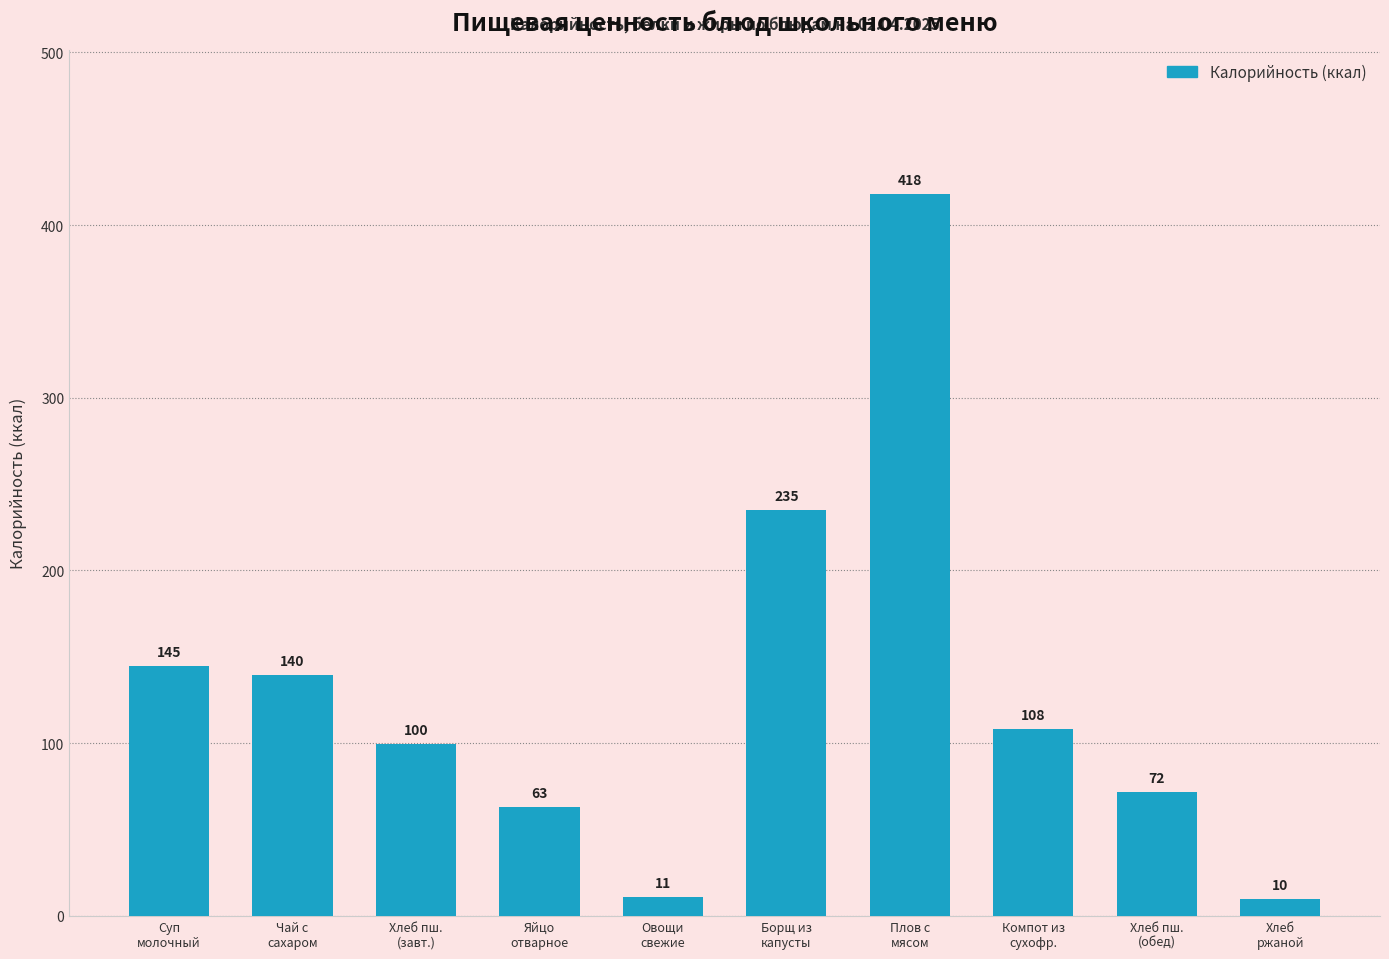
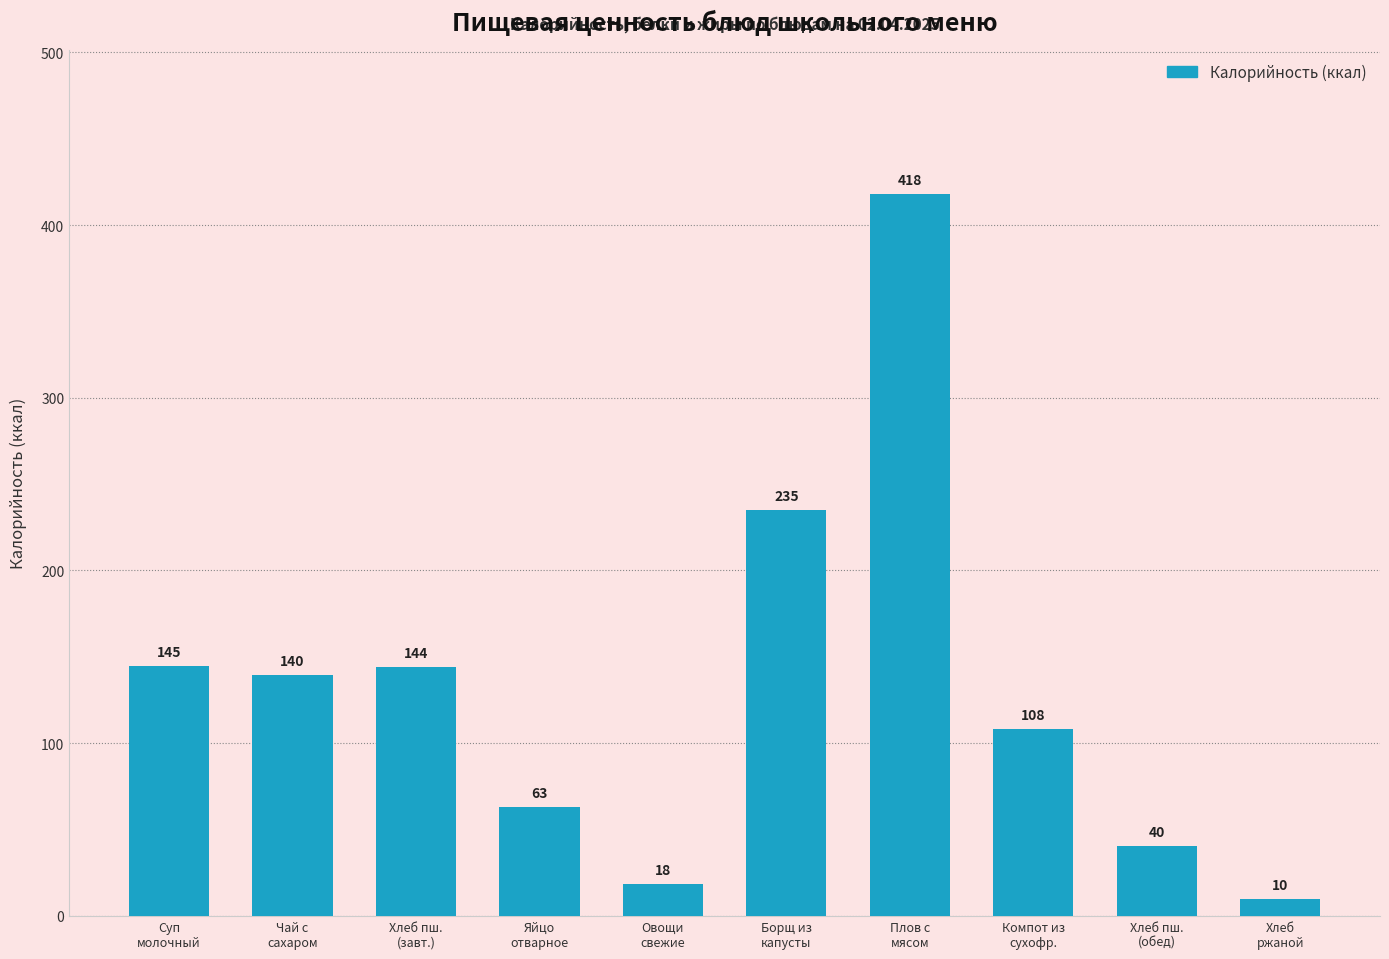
  {
    "Суп молочный": 145,
    "Чай с сахаром": 140,
-   "Хлеб пш. (завт.)": 100,
+   "Хлеб пш. (завт.)": 144,
    "Яйцо отварное": 63,
-   "Овощи свежие": 11,
+   "Овощи свежие": 18,
    "Борщ из капусты": 235,
    "Плов с мясом": 418,
    "Компот из сухофр.": 108,
-   "Хлеб пш. (обед)": 72,
+   "Хлеб пш. (обед)": 40,
    "Хлеб ржаной": 10
  }
